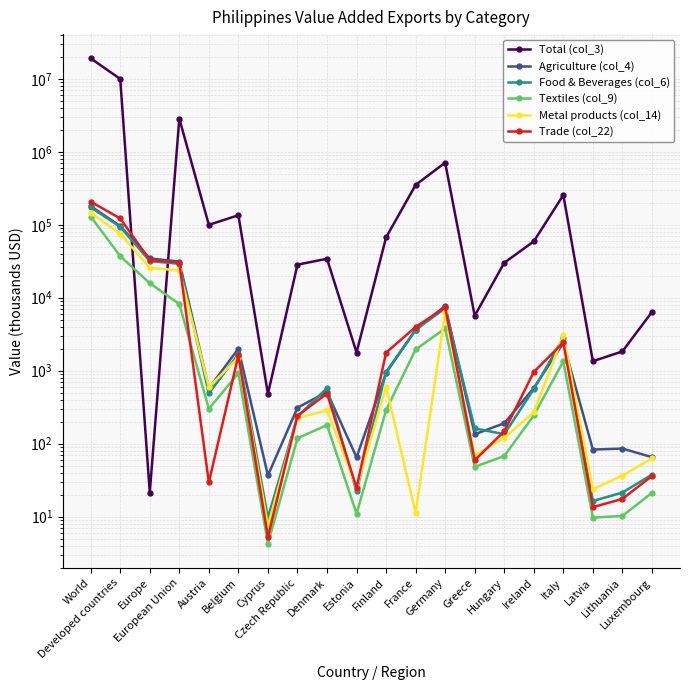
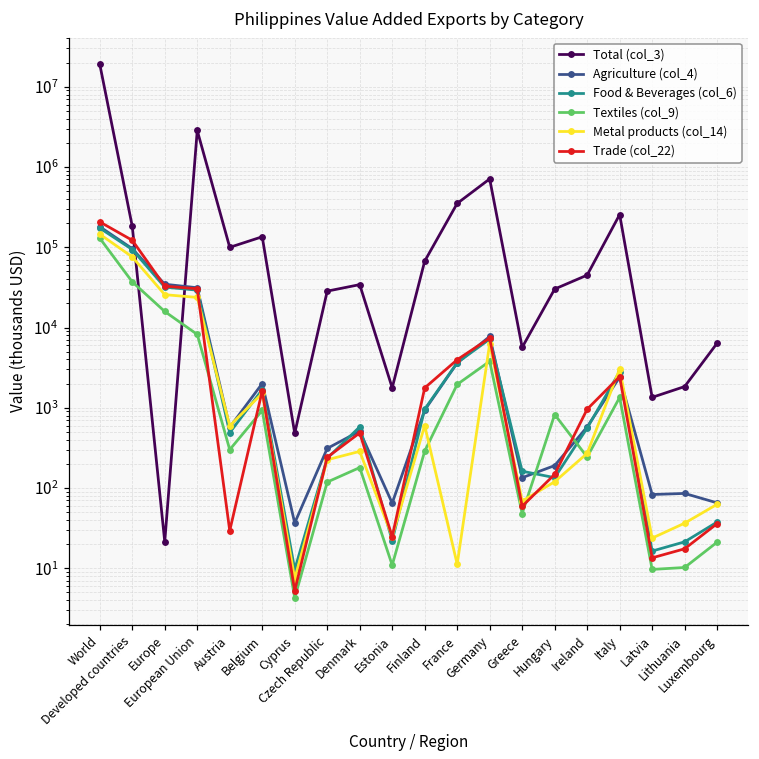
  {
    "Total (col_3)": {
      "World": 19000000,
-     "Developed countries": 10000000,
+     "Developed countries": 180000,
      "Europe": 21,
      "European Union": 2900000,
      "Austria": 100000,
      "Belgium": 140000,
      "Cyprus": 500,
      "Czech Republic": 28000,
      "Denmark": 30000,
      "Estonia": 1800,
      "Finland": 70000,
      "France": 400000,
      "Germany": 700000,
      "Greece": 6000,
      "Hungary": 30000,
-     "Ireland": 60000,
+     "Ireland": 40000,
      "Italy": 260000,
      "Latvia": 1300,
      "Lithuania": 1800,
      "Luxembourg": 6000
    },
    "Agriculture (col_4)": {
      "Belgium": 2000,
      "Cyprus": 40,
      "Czech Republic": 310,
      "Estonia": 60,
      "Greece": 130,
      "Hungary": 190,
      "Latvia": 80,
      "Lithuania": 90
    },
    "Food & Beverages (col_6)": {
      "Austria": 500,
      "Cyprus": 10,
      "Denmark": 600,
      "Estonia": 22,
      "Greece": 160,
      "Hungary": 130,
      "Latvia": 16,
      "Lithuania": 21
    },
    "Textiles (col_9)": {
      "World": 130000,
      "Developed countries": 40000,
      "Europe": 16000,
      "European Union": 8000,
      "Austria": 300,
      "Belgium": 900,
      "Cyprus": 4,
      "Czech Republic": 120,
      "Denmark": 180,
      "Estonia": 11,
      "Finland": 290,
      "France": 2000,
      "Germany": 4000,
      "Greece": 50,
-     "Hungary": 70,
+     "Hungary": 800,
      "Ireland": 240,
      "Italy": 1300,
      "Latvia": 10,
      "Lithuania": 10,
      "Luxembourg": 21
    },
    "Metal products (col_14)": {
      "World": 150000,
      "Developed countries": 80000,
      "Europe": 26000,
      "European Union": 24000,
      "Cyprus": 7,
      "Denmark": 290,
      "Finland": 600,
      "France": 11,
      "Germany": 6000,
      "Greece": 70,
      "Hungary": 120,
      "Ireland": 270,
      "Latvia": 24,
      "Lithuania": 40
    },
    "Trade (col_22)": {
      "World": 210000,
      "Developed countries": 120000,
      "Austria": 29,
      "Cyprus": 5,
      "Finland": 1800,
      "France": 4000,
      "Greece": 60,
      "Hungary": 150,
      "Ireland": 1000,
      "Latvia": 13,
      "Lithuania": 17
    }
  }
